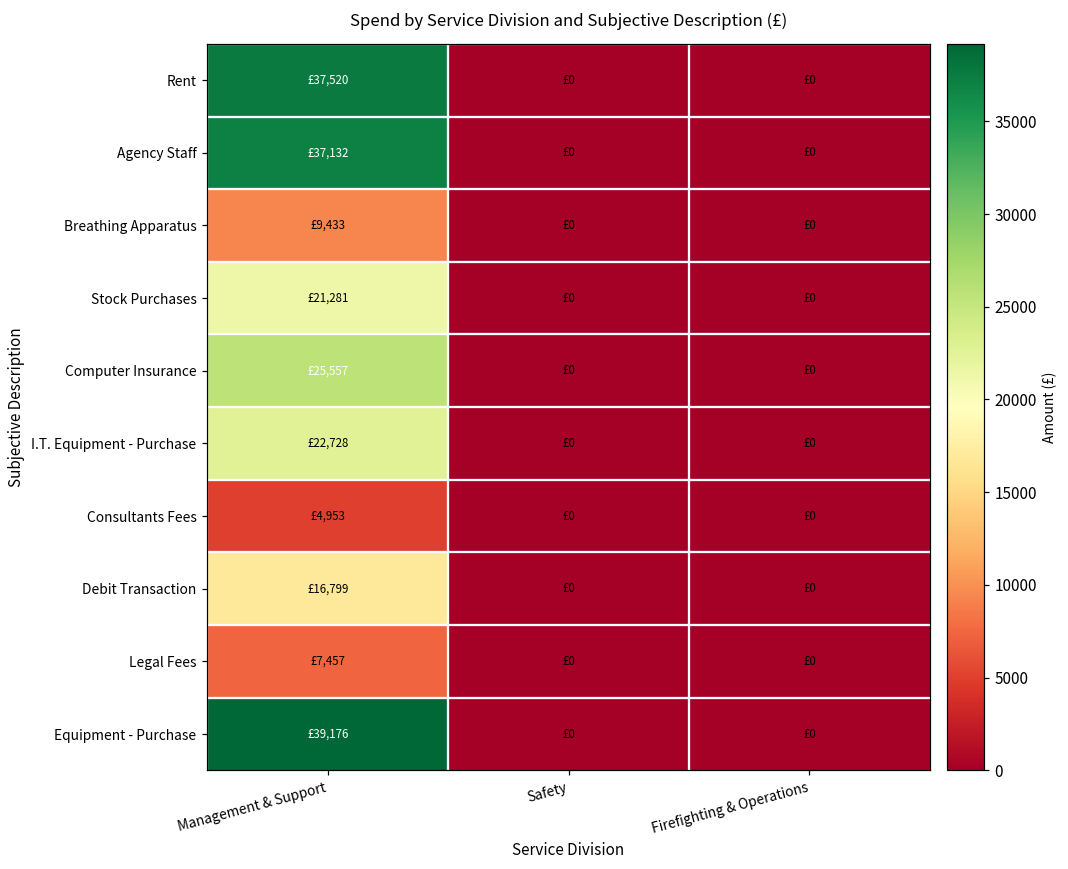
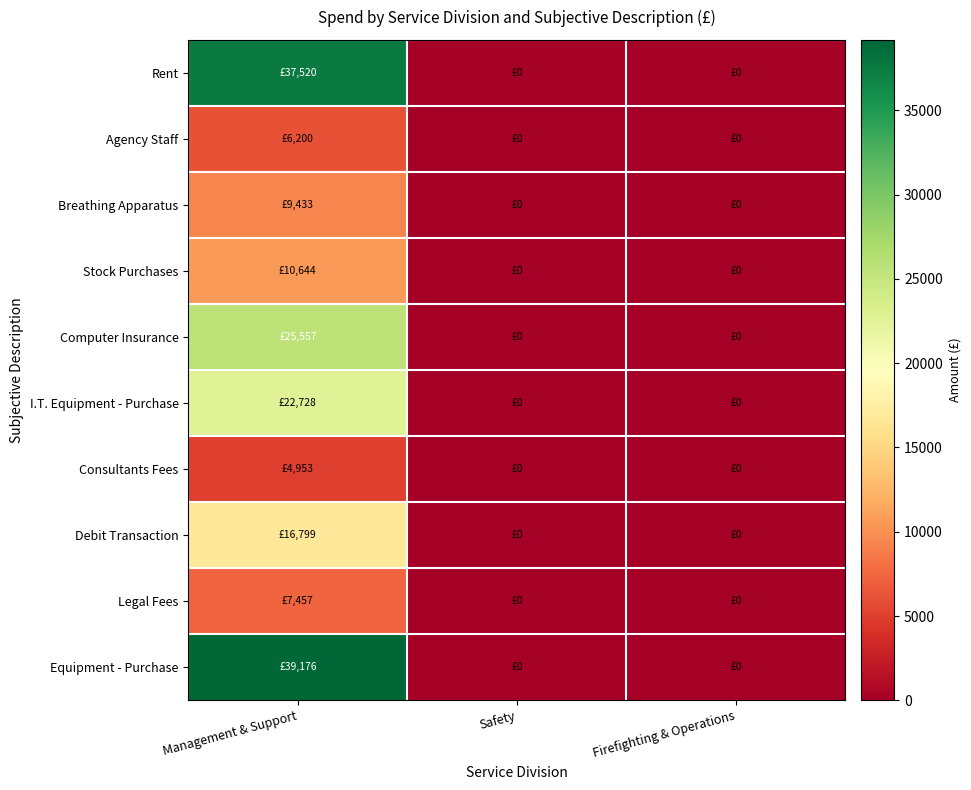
  {
    "Rent": {
      "Management & Support": "£37,520",
      "Safety": "£0",
      "Firefighting & Operations": "£0"
    },
    "Agency Staff": {
-     "Management & Support": "£37,132",
+     "Management & Support": "£6,200",
      "Safety": "£0",
      "Firefighting & Operations": "£0"
    },
    "Breathing Apparatus": {
      "Management & Support": "£9,433",
      "Safety": "£0",
      "Firefighting & Operations": "£0"
    },
    "Stock Purchases": {
-     "Management & Support": "£21,281",
+     "Management & Support": "£10,644",
      "Safety": "£0",
      "Firefighting & Operations": "£0"
    },
    "Computer Insurance": {
      "Management & Support": "£25,557",
      "Safety": "£0",
      "Firefighting & Operations": "£0"
    },
    "I.T. Equipment - Purchase": {
      "Management & Support": "£22,728",
      "Safety": "£0",
      "Firefighting & Operations": "£0"
    },
    "Consultants Fees": {
      "Management & Support": "£4,953",
      "Safety": "£0",
      "Firefighting & Operations": "£0"
    },
    "Debit Transaction": {
      "Management & Support": "£16,799",
      "Safety": "£0",
      "Firefighting & Operations": "£0"
    },
    "Legal Fees": {
      "Management & Support": "£7,457",
      "Safety": "£0",
      "Firefighting & Operations": "£0"
    },
    "Equipment - Purchase": {
      "Management & Support": "£39,176",
      "Safety": "£0",
      "Firefighting & Operations": "£0"
    }
  }
